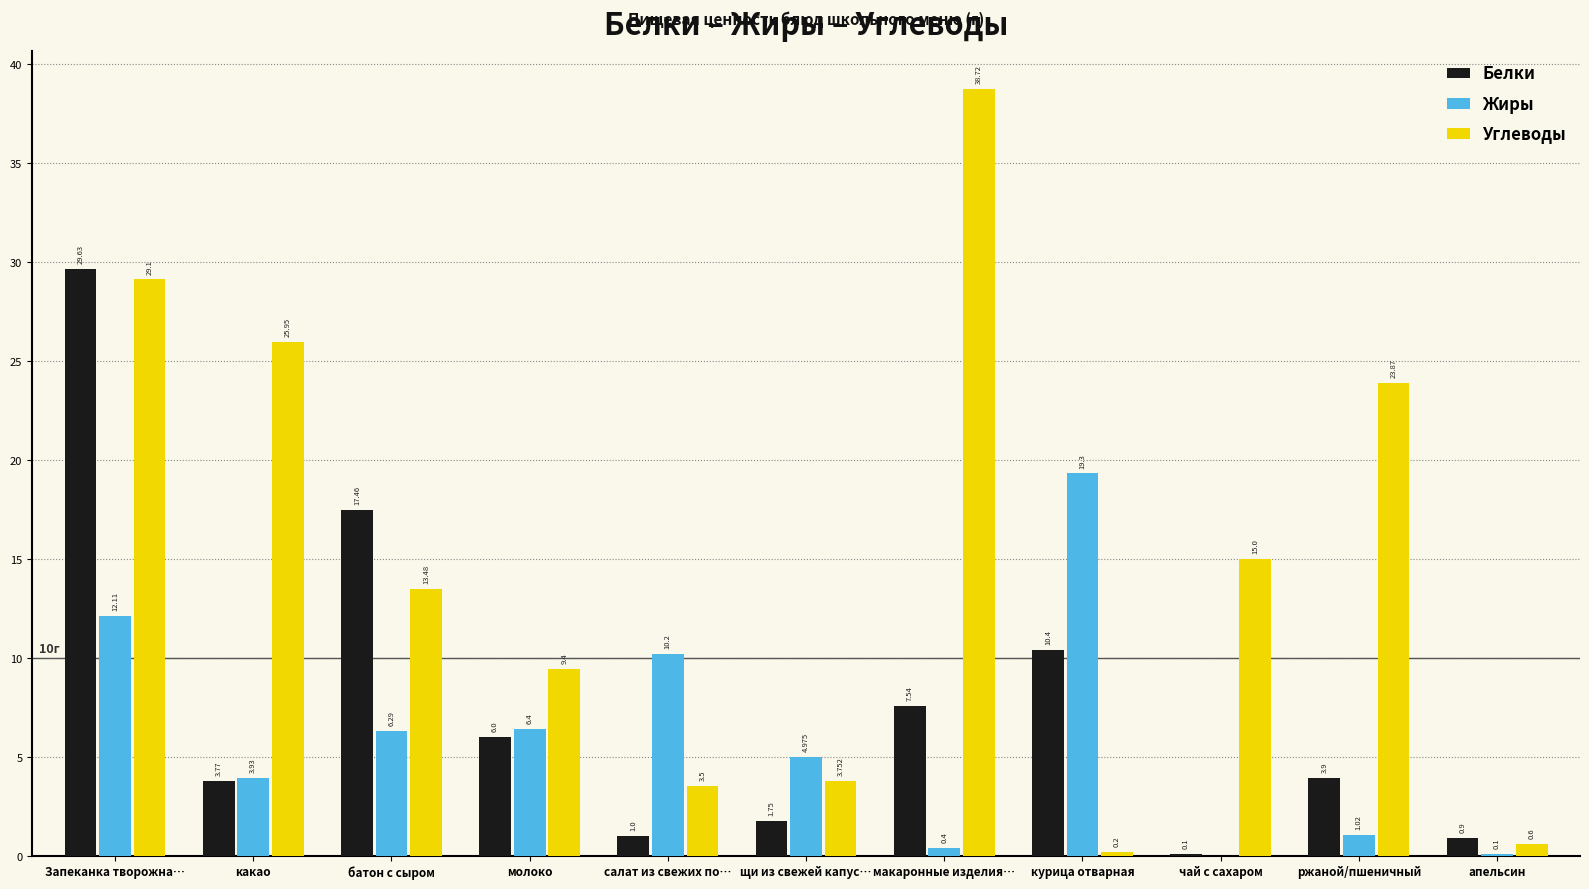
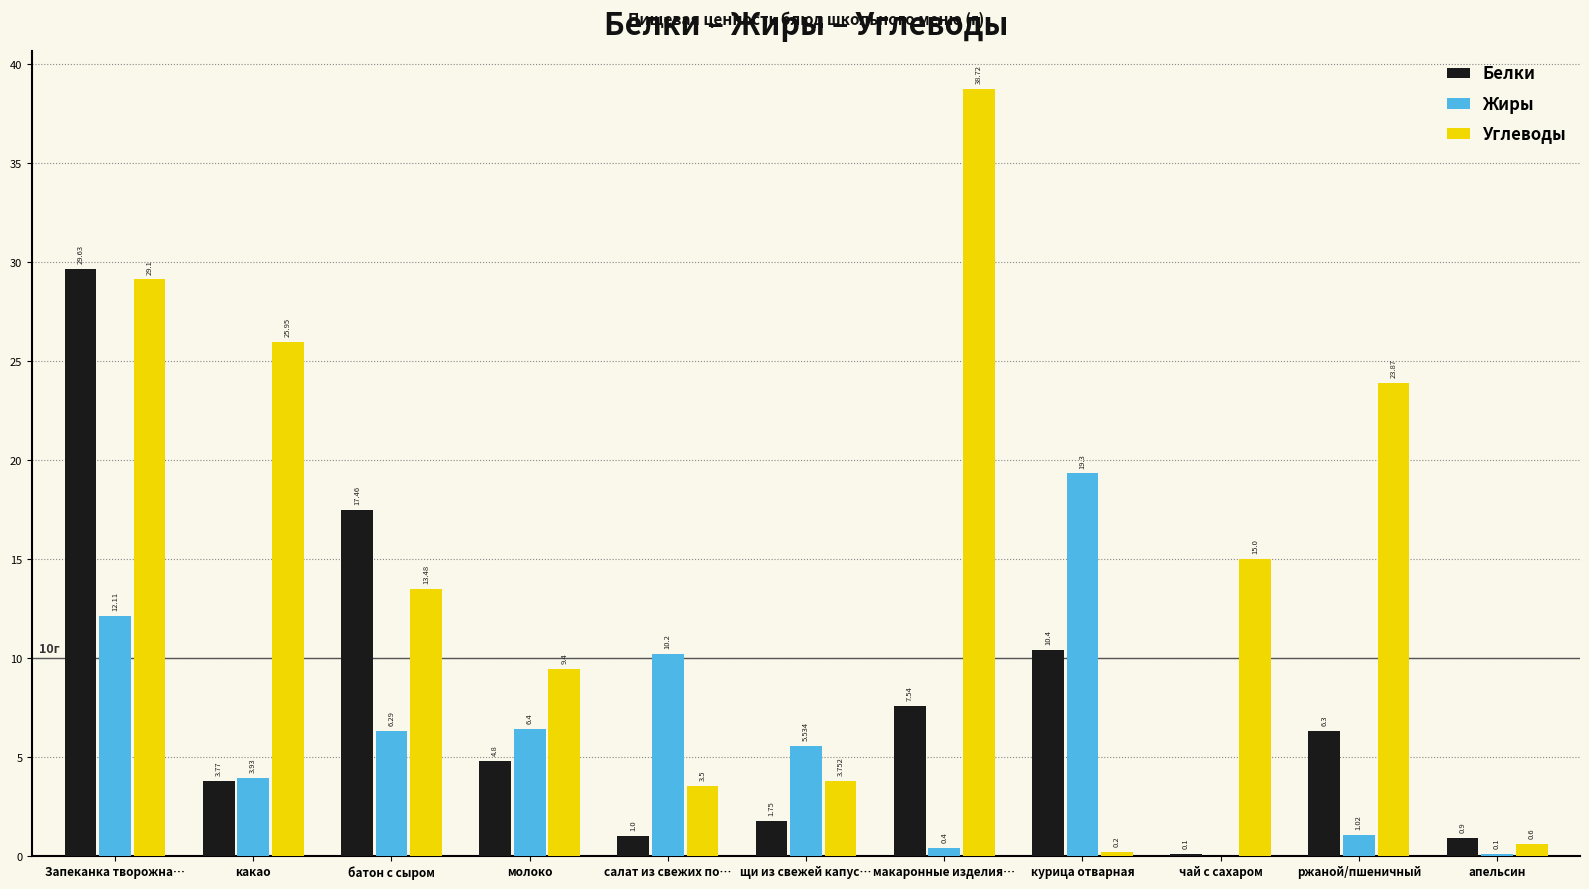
  {
    "Белки": {
      "Запеканка творожна…": 29.63,
      "какао": 3.77,
      "батон с сыром": 17.46,
-     "молоко": 6.0,
+     "молоко": 4.8,
      "салат из свежих по…": 1.0,
      "щи из свежей капус…": 1.75,
      "макаронные изделия…": 7.54,
      "курица отварная": 10.4,
      "чай с сахаром": 0.1,
-     "ржаной/пшеничный": 3.9,
+     "ржаной/пшеничный": 6.3,
      "апельсин": 0.9
    },
    "Жиры": {
      "Запеканка творожна…": 12.11,
      "какао": 3.93,
      "батон с сыром": 6.29,
      "молоко": 6.4,
      "салат из свежих по…": 10.2,
-     "щи из свежей капус…": 4.975,
+     "щи из свежей капус…": 5.534,
      "макаронные изделия…": 0.4,
      "курица отварная": 19.3,
      "ржаной/пшеничный": 1.02,
      "апельсин": 0.1
    },
    "Углеводы": {
      "Запеканка творожна…": 29.1,
      "какао": 25.95,
      "батон с сыром": 13.48,
      "молоко": 9.4,
      "салат из свежих по…": 3.5,
      "щи из свежей капус…": 3.752,
      "макаронные изделия…": 38.72,
      "курица отварная": 0.2,
      "чай с сахаром": 15.0,
      "ржаной/пшеничный": 23.87,
      "апельсин": 0.6
    }
  }
